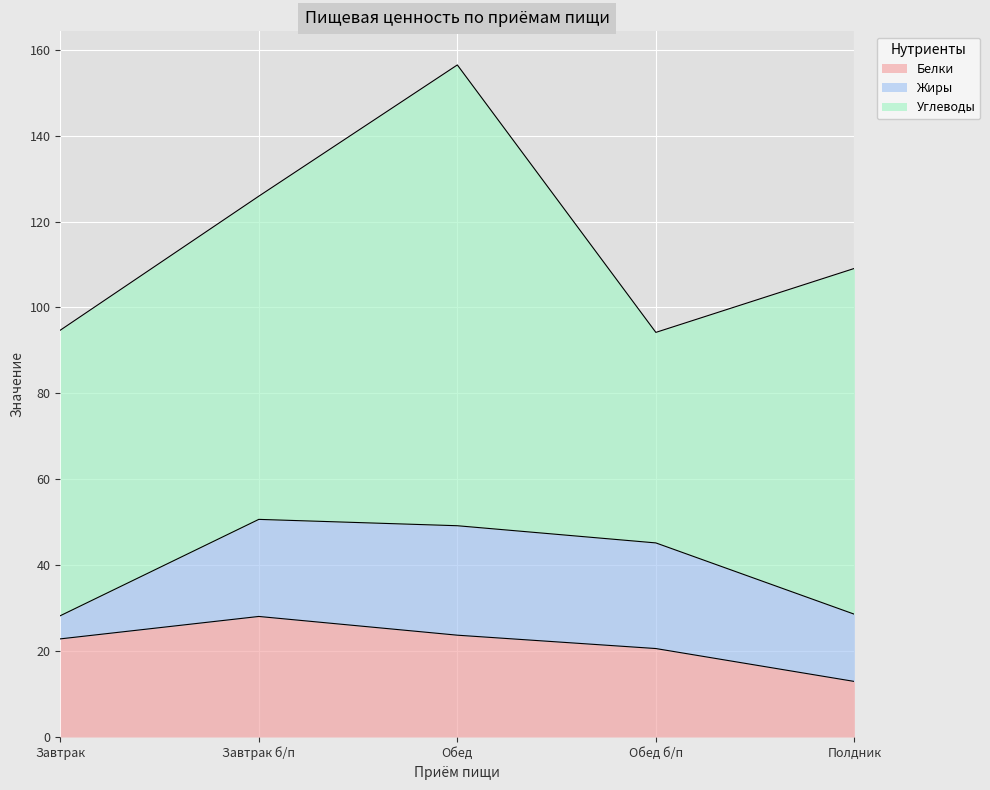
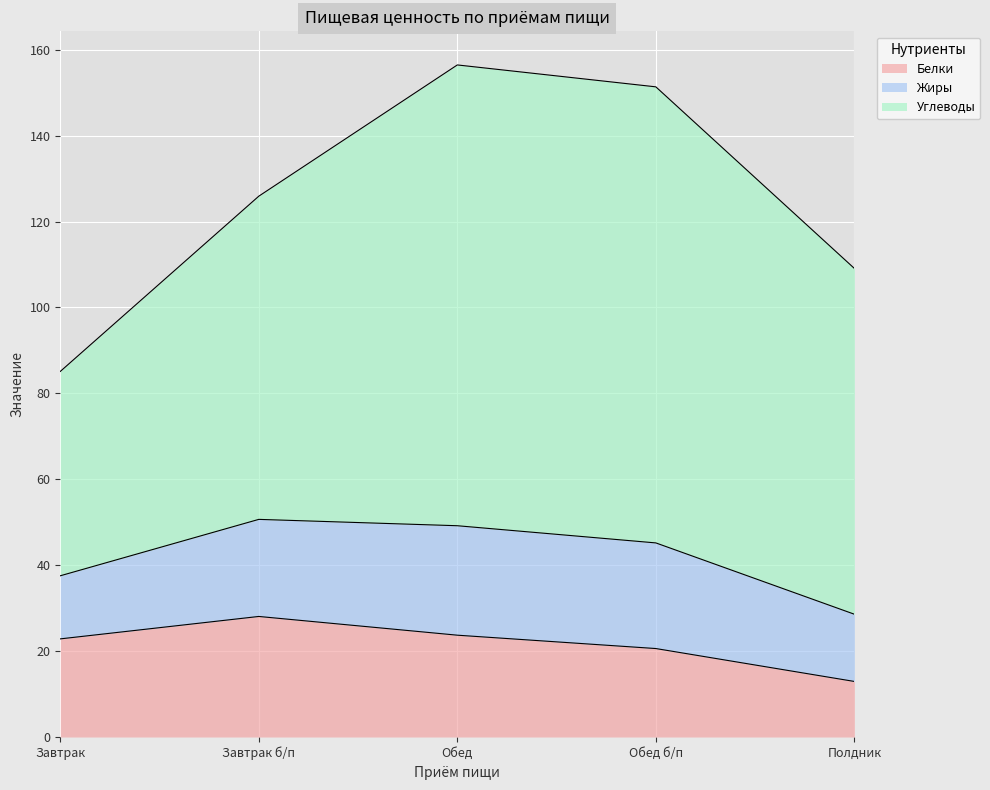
  {
    "Белки": {
      "Завтрак": 23,
      "Завтрак б/п": 28,
      "Обед": 24,
      "Обед б/п": 21,
      "Полдник": 13
    },
    "Жиры": {
-     "Завтрак": 5,
+     "Завтрак": 15,
      "Завтрак б/п": 23,
      "Обед": 25,
      "Обед б/п": 25,
      "Полдник": 16
    },
    "Углеводы": {
-     "Завтрак": 66,
+     "Завтрак": 48,
      "Завтрак б/п": 75,
      "Обед": 107,
-     "Обед б/п": 49,
+     "Обед б/п": 106,
      "Полдник": 81
    }
  }
